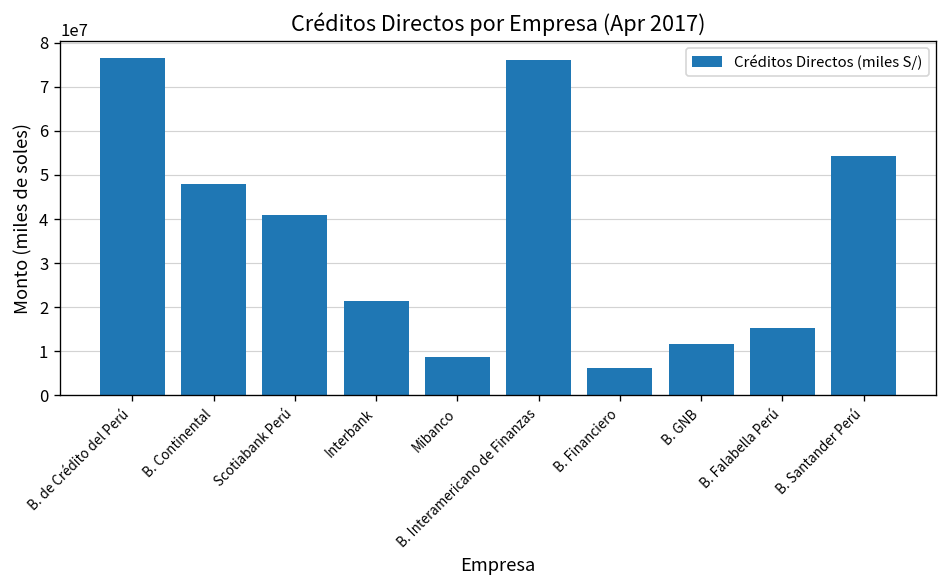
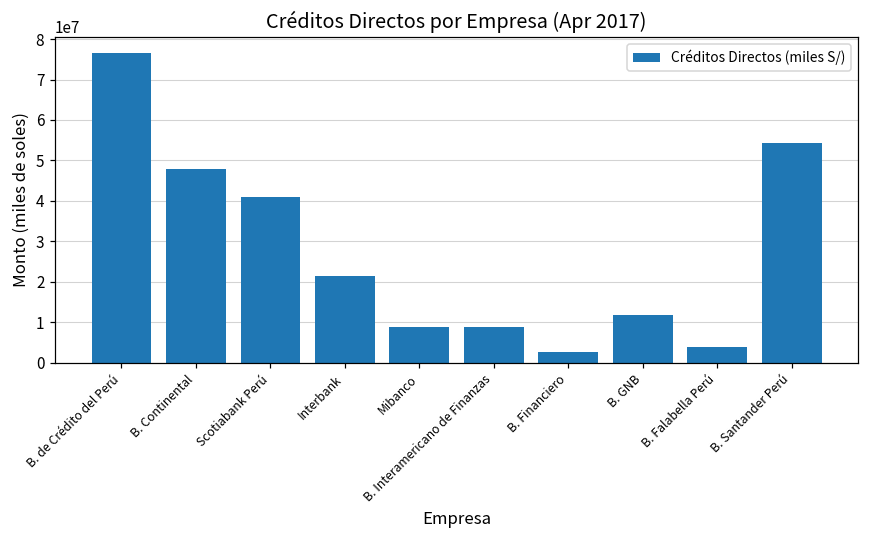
  {
    "B. de Crédito del Perú": 77000000,
    "B. Continental": 48000000,
    "Scotiabank Perú": 41000000,
    "Interbank": 21000000,
    "Mibanco": 9000000,
-   "B. Interamericano de Finanzas": 76000000,
-   "B. Financiero": 6000000,
+   "B. Interamericano de Finanzas": 9000000,
+   "B. Financiero": 3000000,
    "B. GNB": 12000000,
-   "B. Falabella Perú": 15000000,
+   "B. Falabella Perú": 4000000,
    "B. Santander Perú": 54000000
  }
